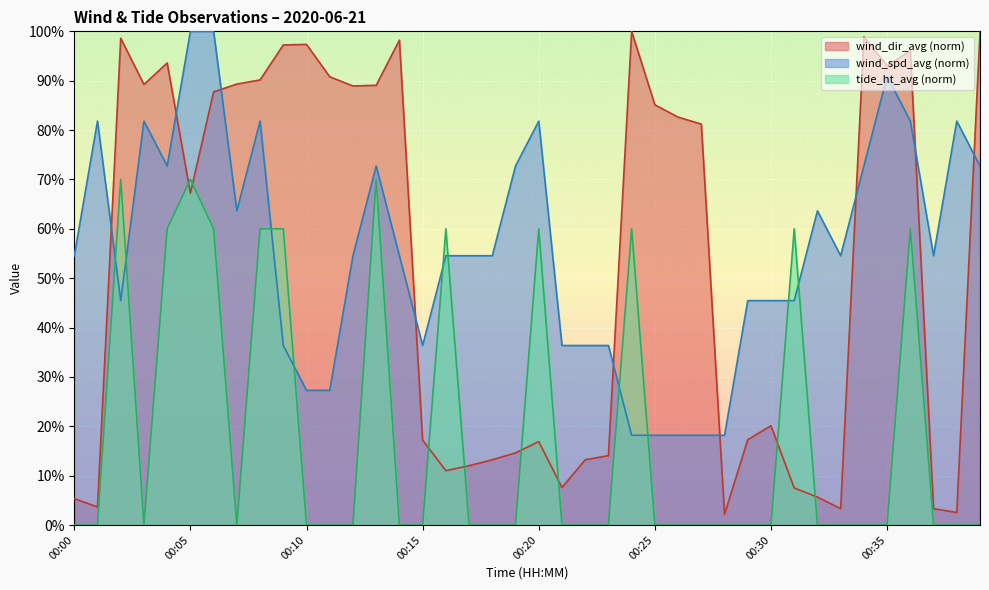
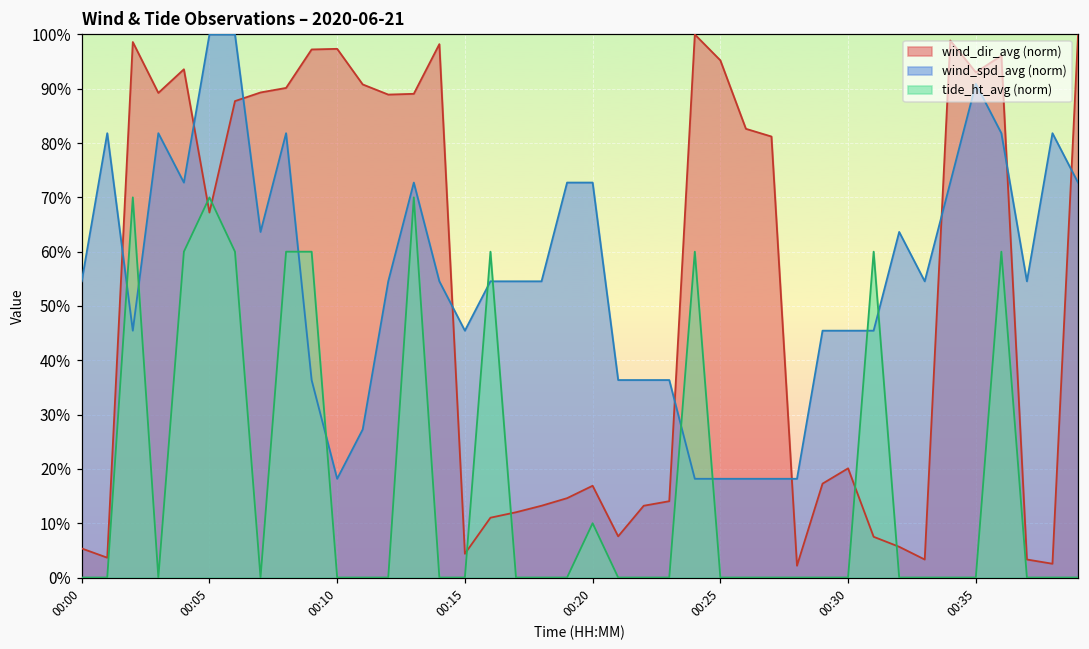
  {
    "wind_dir_avg (norm)": {
      "00:00": "5%",
      "00:05": "67%",
      "00:10": "97%",
-     "00:15": "17%",
+     "00:15": "4%",
      "00:20": "17%",
-     "00:25": "85%",
+     "00:25": "95%",
      "00:30": "20%"
    },
    "wind_spd_avg (norm)": {
      "00:00": "55%",
      "00:05": "100%",
-     "00:10": "27%",
-     "00:15": "36%",
-     "00:20": "82%",
+     "00:10": "18%",
+     "00:15": "45%",
+     "00:20": "73%",
      "00:25": "18%",
      "00:30": "45%"
    },
    "tide_ht_avg (norm)": {
      "00:00": "0%",
      "00:05": "70%",
      "00:10": "0%",
      "00:15": "0%",
-     "00:20": "60%",
+     "00:20": "10%",
      "00:25": "0%",
      "00:30": "0%",
      "00:35": "0%"
    }
  }
